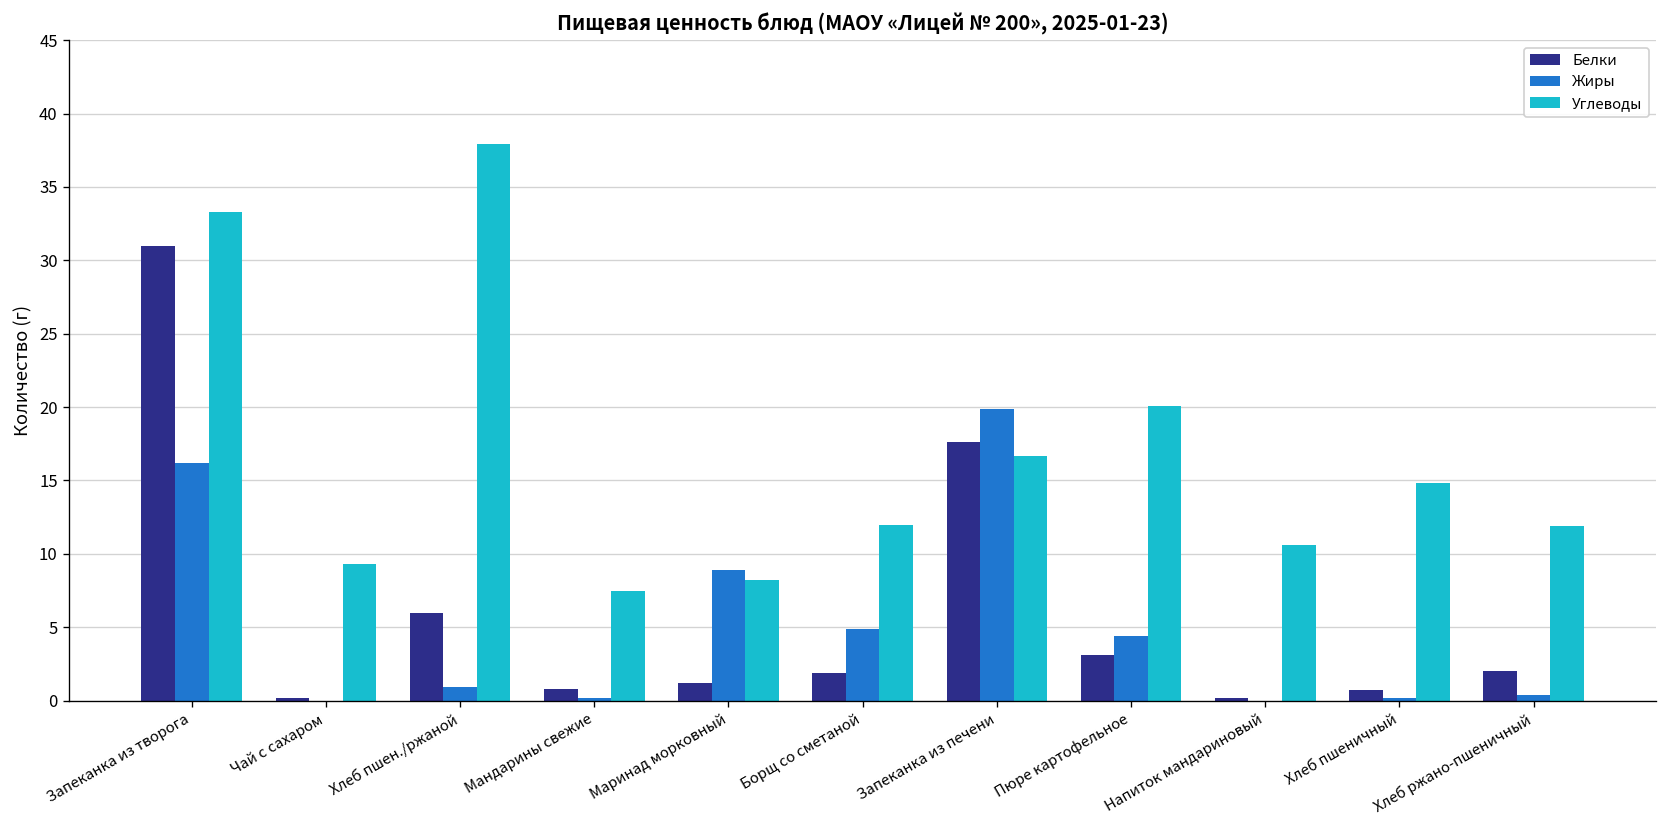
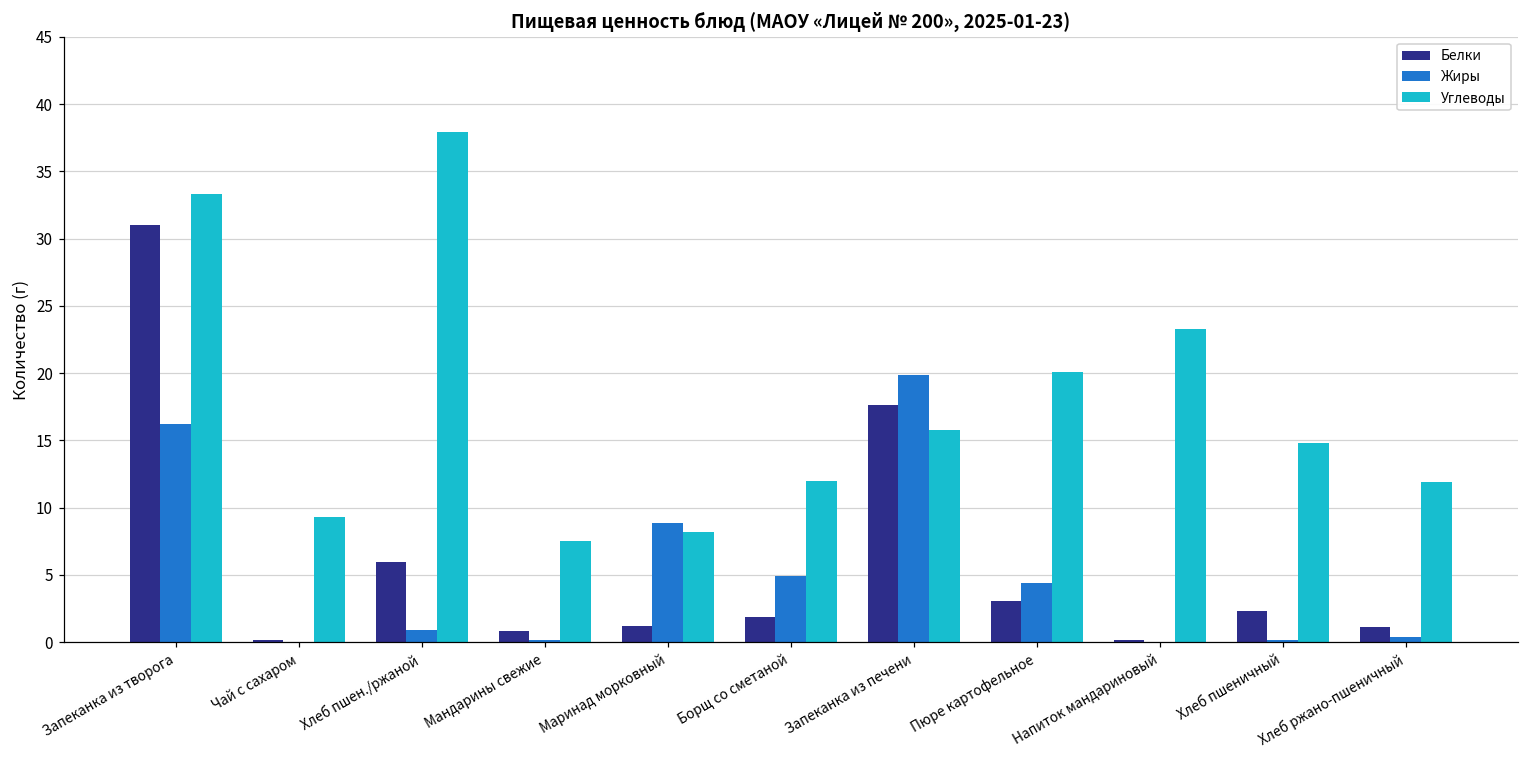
  {
    "Белки": {
      "Запеканка из творога": 31.0,
      "Хлеб пшен./ржаной": 6.0,
      "Мандарины свежие": 0.8,
      "Маринад морковный": 1.2,
      "Борщ со сметаной": 1.9,
      "Запеканка из печени": 17.6,
      "Пюре картофельное": 3.1,
-     "Хлеб пшеничный": 0.7,
-     "Хлеб ржано-пшеничный": 2.0
+     "Хлеб пшеничный": 2.3,
+     "Хлеб ржано-пшеничный": 1.1
    },
    "Жиры": {
      "Запеканка из творога": 16.2,
      "Чай с сахаром": 0.0,
      "Хлеб пшен./ржаной": 0.9,
      "Маринад морковный": 8.9,
      "Борщ со сметаной": 4.9,
      "Запеканка из печени": 19.9,
      "Пюре картофельное": 4.4,
      "Напиток мандариновый": 0.0,
      "Хлеб ржано-пшеничный": 0.4
    },
    "Углеводы": {
      "Запеканка из творога": 33.3,
      "Чай с сахаром": 9.3,
      "Хлеб пшен./ржаной": 37.9,
      "Мандарины свежие": 7.5,
      "Маринад морковный": 8.2,
      "Борщ со сметаной": 12.0,
-     "Запеканка из печени": 16.7,
+     "Запеканка из печени": 15.8,
      "Пюре картофельное": 20.1,
-     "Напиток мандариновый": 10.6,
+     "Напиток мандариновый": 23.3,
      "Хлеб пшеничный": 14.8,
      "Хлеб ржано-пшеничный": 11.9
    }
  }
